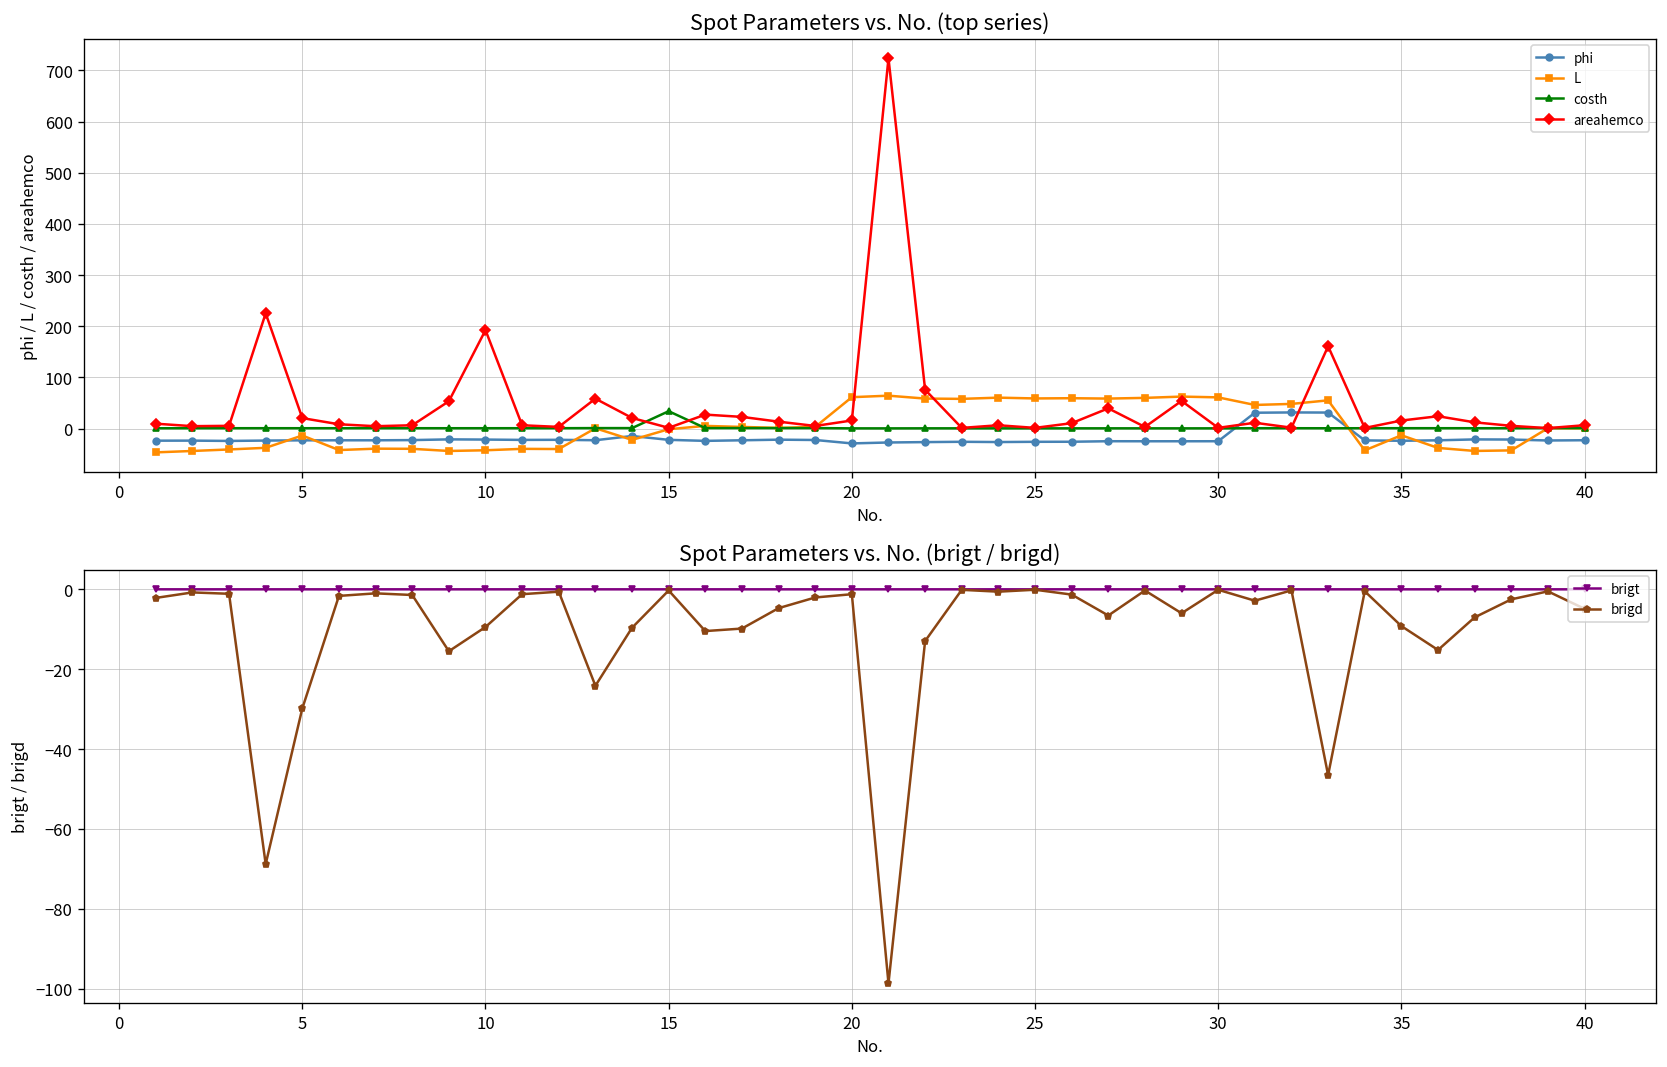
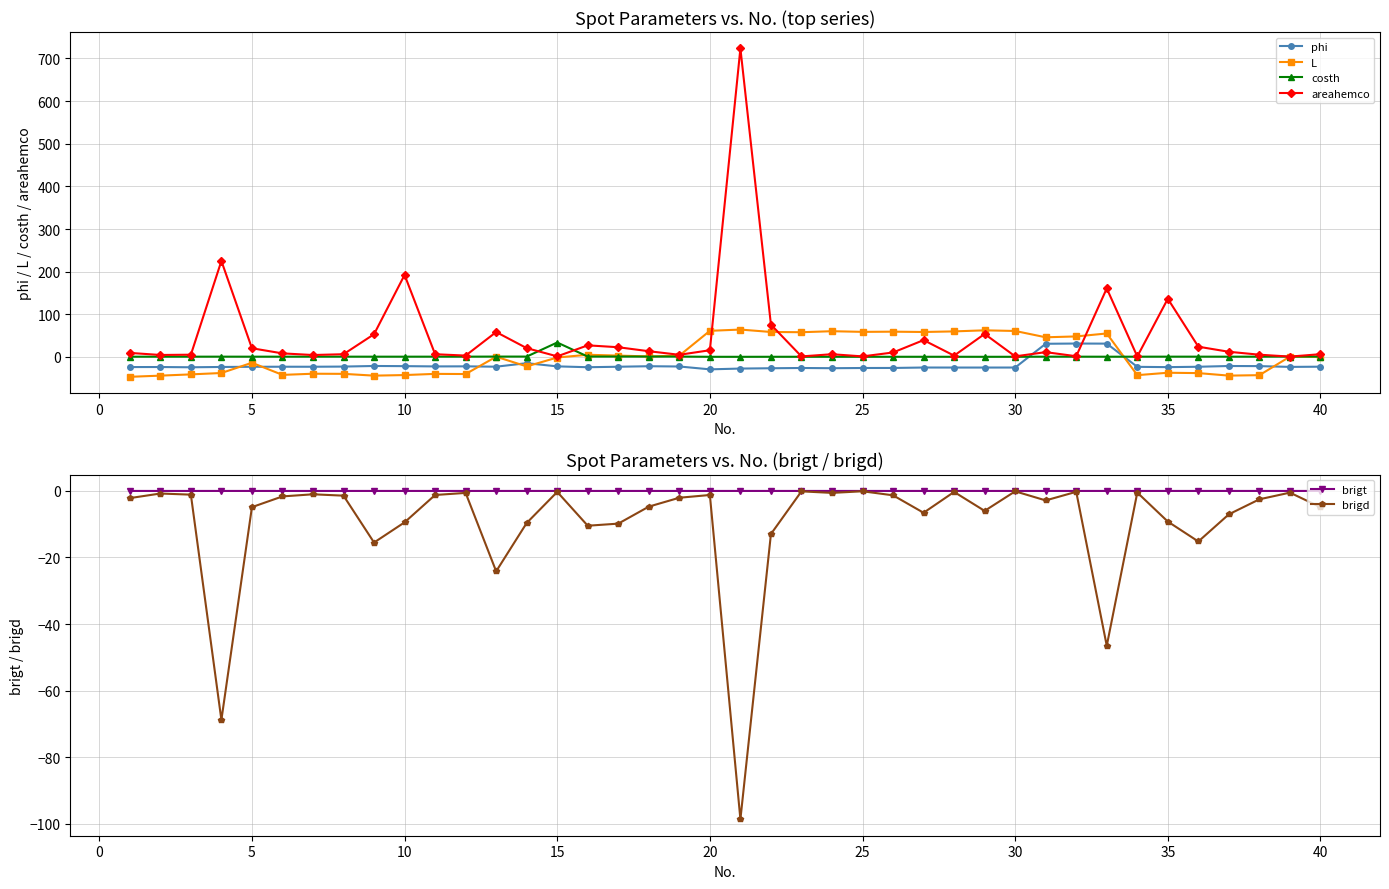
  {
    "Spot Parameters vs. No. (top series)": {
      "phi": {
        "5": -20,
        "10": -20,
        "15": -20,
        "20": -30,
        "25": -30,
        "30": -20,
        "35": -20,
        "40": -20
      },
      "L": {
        "5": -10,
        "10": -40,
        "20": 60,
        "25": 60,
        "30": 60,
-       "35": -10
+       "35": -40
      },
      "costh": {
        "5": 0,
        "10": 0,
        "15": 30,
        "20": 0,
        "35": 0
      },
      "areahemco": {
        "5": 20,
        "10": 190,
        "20": 20,
-       "35": 20
+       "35": 140
      }
    },
    "Spot Parameters vs. No. (brigt / brigd)": {
      "brigt": {
        "5": 0,
        "10": 0,
        "20": 0,
        "35": 0
      },
      "brigd": {
-       "5": -30,
+       "5": -5,
        "10": -9,
        "20": -1,
        "35": -9
      }
    }
  }
